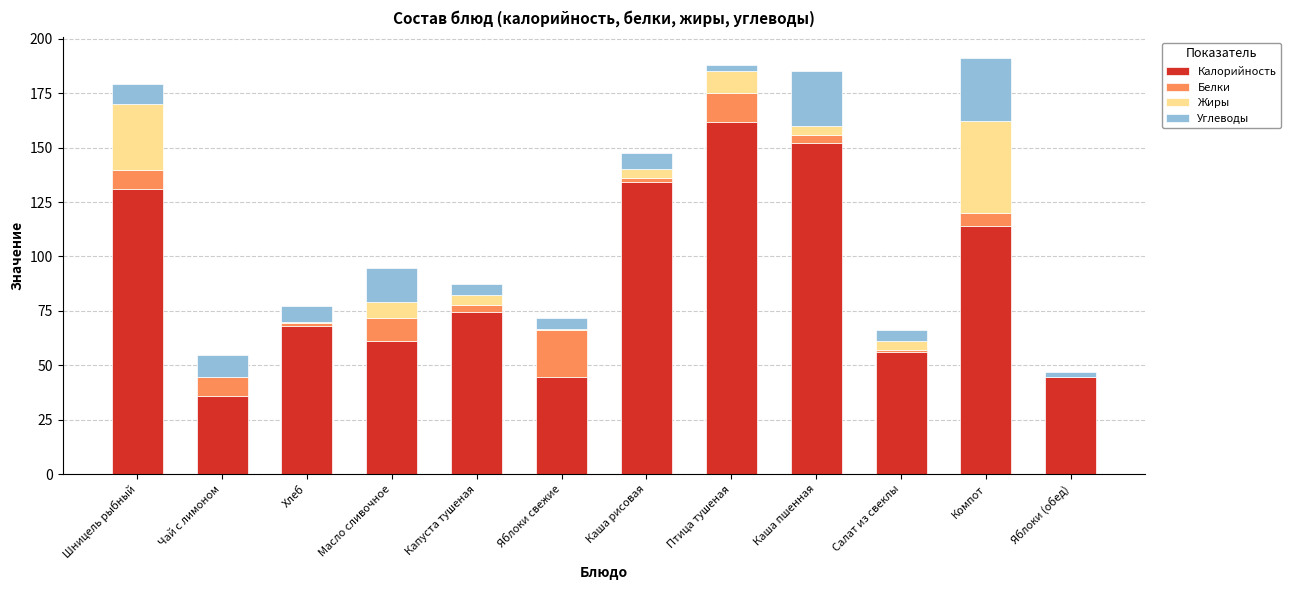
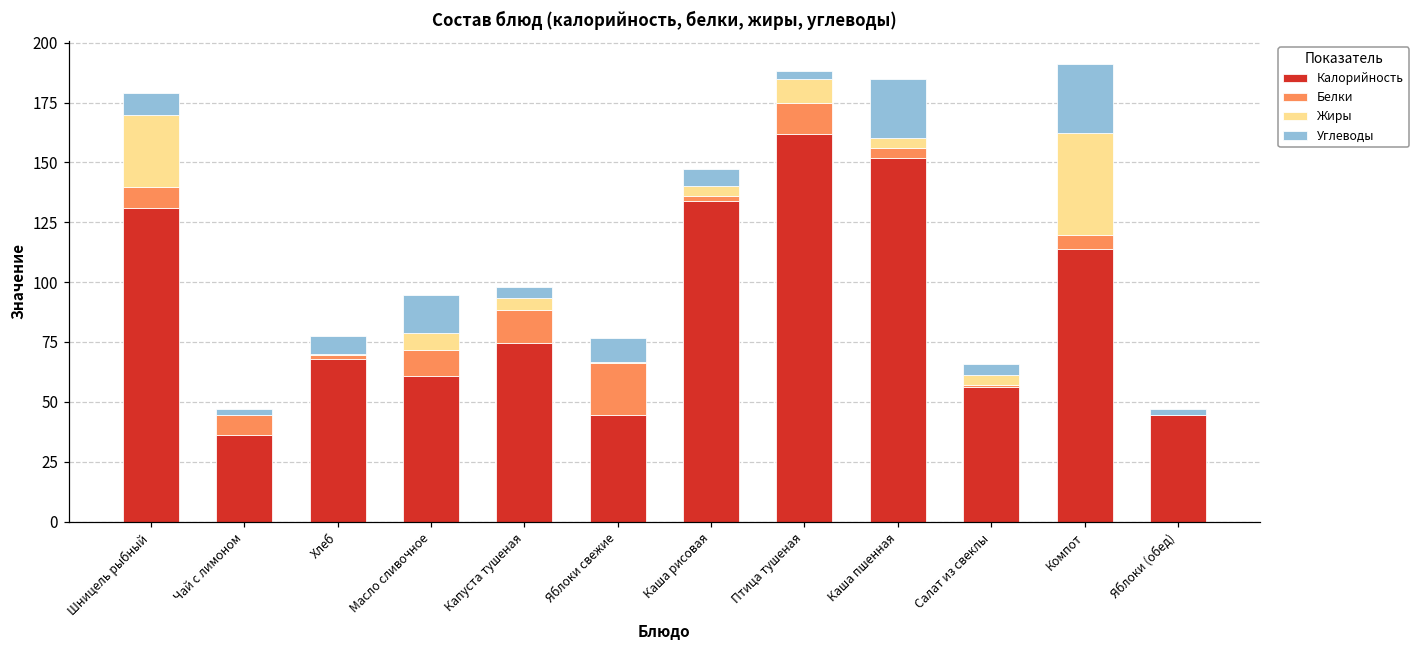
  {
    "Калорийность": {
      "Шницель рыбный": 131,
      "Чай с лимоном": 36,
      "Хлеб": 68,
      "Масло сливочное": 61,
      "Капуста тушеная": 75,
      "Яблоки свежие": 44,
      "Каша рисовая": 134,
      "Птица тушеная": 162,
      "Каша пшенная": 152,
      "Салат из свеклы": 56,
      "Компот": 114,
      "Яблоки (обед)": 44
    },
    "Белки": {
      "Шницель рыбный": 9,
      "Чай с лимоном": 8,
      "Хлеб": 2,
      "Масло сливочное": 11,
-     "Капуста тушеная": 3,
+     "Капуста тушеная": 14,
      "Яблоки свежие": 22,
      "Каша рисовая": 2,
      "Птица тушеная": 13,
      "Каша пшенная": 4,
      "Компот": 6,
      "Яблоки (обед)": 0
    },
    "Жиры": {
      "Шницель рыбный": 30,
      "Масло сливочное": 7,
      "Капуста тушеная": 5,
      "Каша рисовая": 4,
      "Птица тушеная": 10,
      "Каша пшенная": 4,
      "Салат из свеклы": 4,
      "Компот": 42,
      "Яблоки (обед)": 0
    },
    "Углеводы": {
      "Шницель рыбный": 9,
-     "Чай с лимоном": 10,
+     "Чай с лимоном": 3,
      "Хлеб": 8,
      "Масло сливочное": 16,
      "Капуста тушеная": 5,
-     "Яблоки свежие": 5,
+     "Яблоки свежие": 10,
      "Каша рисовая": 7,
      "Птица тушеная": 3,
      "Каша пшенная": 25,
      "Салат из свеклы": 5,
      "Компот": 29,
      "Яблоки (обед)": 2
    }
  }
